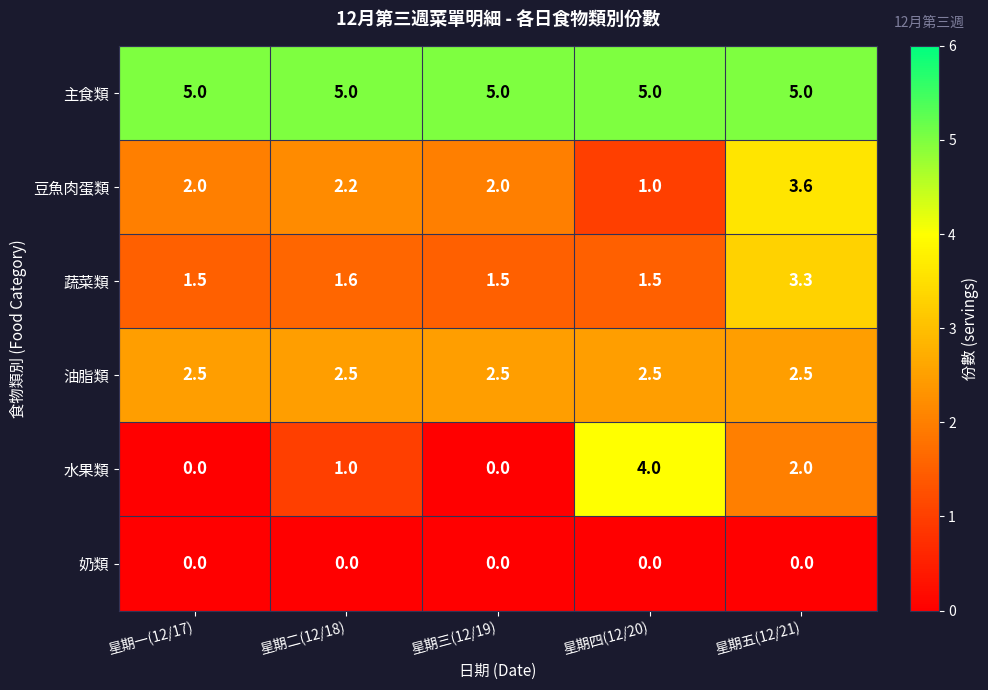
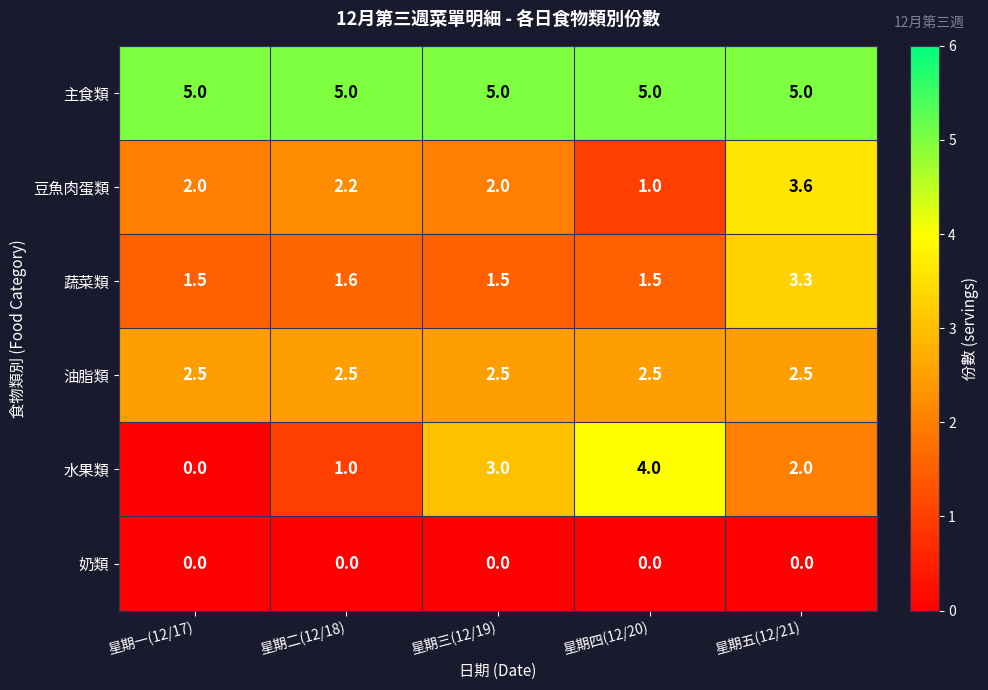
  {
    "主食類": {
      "星期一(12/17)": 5.0,
      "星期二(12/18)": 5.0,
      "星期三(12/19)": 5.0,
      "星期四(12/20)": 5.0,
      "星期五(12/21)": 5.0
    },
    "豆魚肉蛋類": {
      "星期一(12/17)": 2.0,
      "星期二(12/18)": 2.2,
      "星期三(12/19)": 2.0,
      "星期四(12/20)": 1.0,
      "星期五(12/21)": 3.6
    },
    "蔬菜類": {
      "星期一(12/17)": 1.5,
      "星期二(12/18)": 1.6,
      "星期三(12/19)": 1.5,
      "星期四(12/20)": 1.5,
      "星期五(12/21)": 3.3
    },
    "油脂類": {
      "星期一(12/17)": 2.5,
      "星期二(12/18)": 2.5,
      "星期三(12/19)": 2.5,
      "星期四(12/20)": 2.5,
      "星期五(12/21)": 2.5
    },
    "水果類": {
      "星期一(12/17)": 0.0,
      "星期二(12/18)": 1.0,
-     "星期三(12/19)": 0.0,
+     "星期三(12/19)": 3.0,
      "星期四(12/20)": 4.0,
      "星期五(12/21)": 2.0
    },
    "奶類": {
      "星期一(12/17)": 0.0,
      "星期二(12/18)": 0.0,
      "星期三(12/19)": 0.0,
      "星期四(12/20)": 0.0,
      "星期五(12/21)": 0.0
    }
  }
